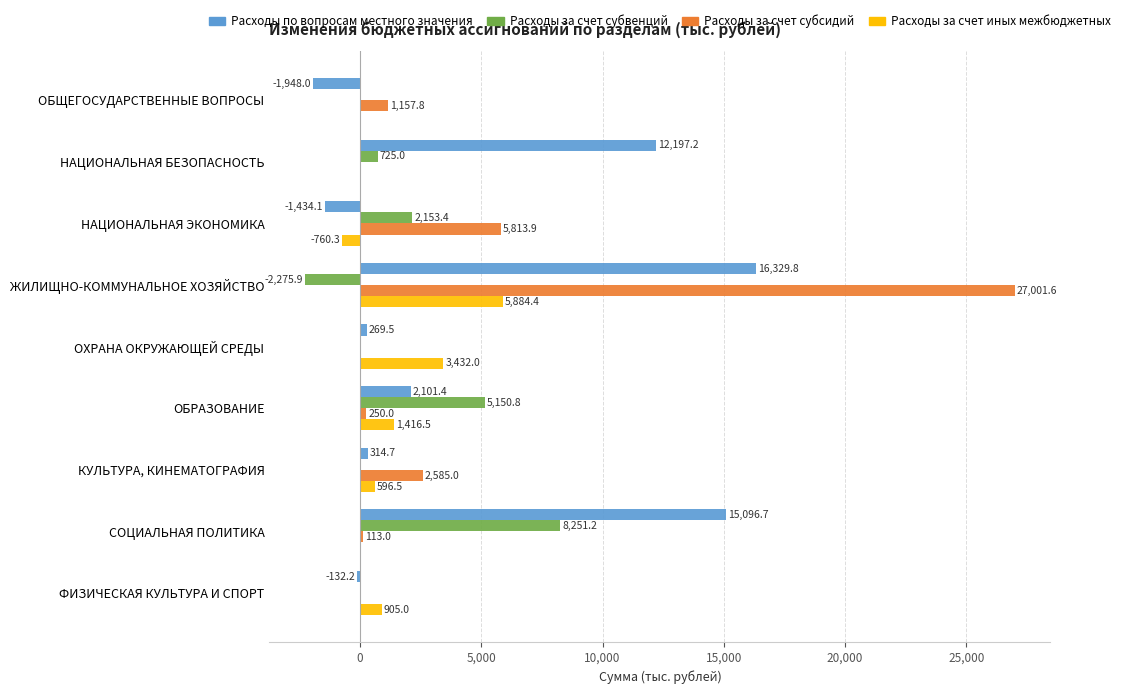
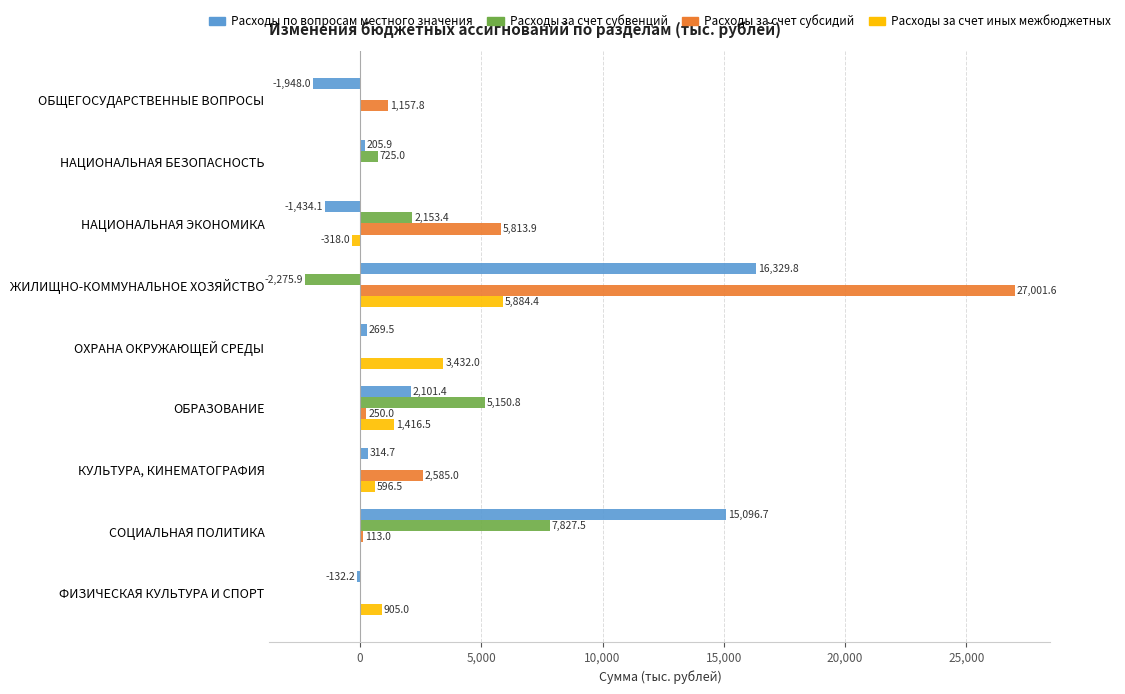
  {
    "Расходы по вопросам местного значения": {
      "ОБЩЕГОСУДАРСТВЕННЫЕ ВОПРОСЫ": "-1,948.0",
-     "НАЦИОНАЛЬНАЯ БЕЗОПАСНОСТЬ": "12,197.2",
+     "НАЦИОНАЛЬНАЯ БЕЗОПАСНОСТЬ": "205.9",
      "НАЦИОНАЛЬНАЯ ЭКОНОМИКА": "-1,434.1",
      "ЖИЛИЩНО-КОММУНАЛЬНОЕ ХОЗЯЙСТВО": "16,329.8",
      "ОХРАНА ОКРУЖАЮЩЕЙ СРЕДЫ": "269.5",
      "ОБРАЗОВАНИЕ": "2,101.4",
      "КУЛЬТУРА, КИНЕМАТОГРАФИЯ": "314.7",
      "СОЦИАЛЬНАЯ ПОЛИТИКА": "15,096.7",
      "ФИЗИЧЕСКАЯ КУЛЬТУРА И СПОРТ": "-132.2"
    },
    "Расходы за счет субвенций": {
      "НАЦИОНАЛЬНАЯ БЕЗОПАСНОСТЬ": "725.0",
      "НАЦИОНАЛЬНАЯ ЭКОНОМИКА": "2,153.4",
      "ЖИЛИЩНО-КОММУНАЛЬНОЕ ХОЗЯЙСТВО": "-2,275.9",
      "ОБРАЗОВАНИЕ": "5,150.8",
-     "СОЦИАЛЬНАЯ ПОЛИТИКА": "8,251.2"
+     "СОЦИАЛЬНАЯ ПОЛИТИКА": "7,827.5"
    },
    "Расходы за счет субсидий": {
      "ОБЩЕГОСУДАРСТВЕННЫЕ ВОПРОСЫ": "1,157.8",
      "НАЦИОНАЛЬНАЯ ЭКОНОМИКА": "5,813.9",
      "ЖИЛИЩНО-КОММУНАЛЬНОЕ ХОЗЯЙСТВО": "27,001.6",
      "ОБРАЗОВАНИЕ": "250.0",
      "КУЛЬТУРА, КИНЕМАТОГРАФИЯ": "2,585.0",
      "СОЦИАЛЬНАЯ ПОЛИТИКА": "113.0"
    },
    "Расходы за счет иных межбюджетных": {
-     "НАЦИОНАЛЬНАЯ ЭКОНОМИКА": "-760.3",
+     "НАЦИОНАЛЬНАЯ ЭКОНОМИКА": "-318.0",
      "ЖИЛИЩНО-КОММУНАЛЬНОЕ ХОЗЯЙСТВО": "5,884.4",
      "ОХРАНА ОКРУЖАЮЩЕЙ СРЕДЫ": "3,432.0",
      "ОБРАЗОВАНИЕ": "1,416.5",
      "КУЛЬТУРА, КИНЕМАТОГРАФИЯ": "596.5",
      "ФИЗИЧЕСКАЯ КУЛЬТУРА И СПОРТ": "905.0"
    }
  }
